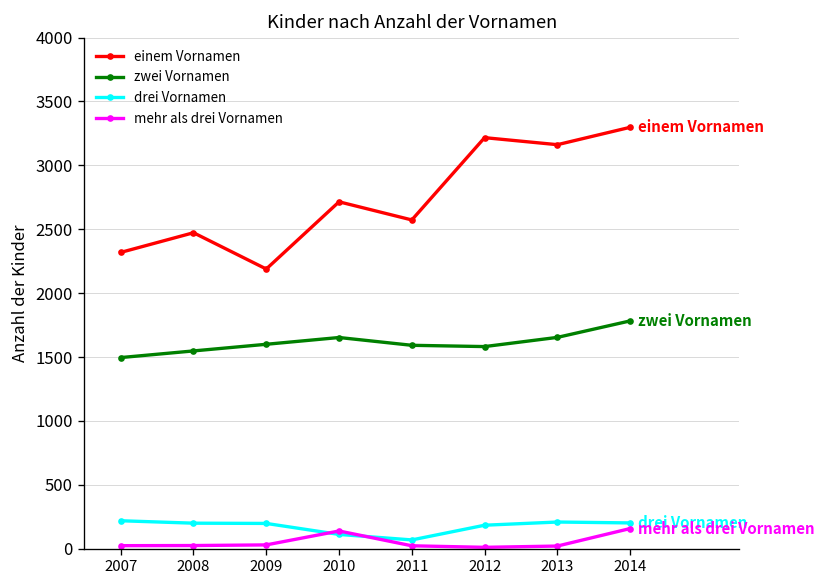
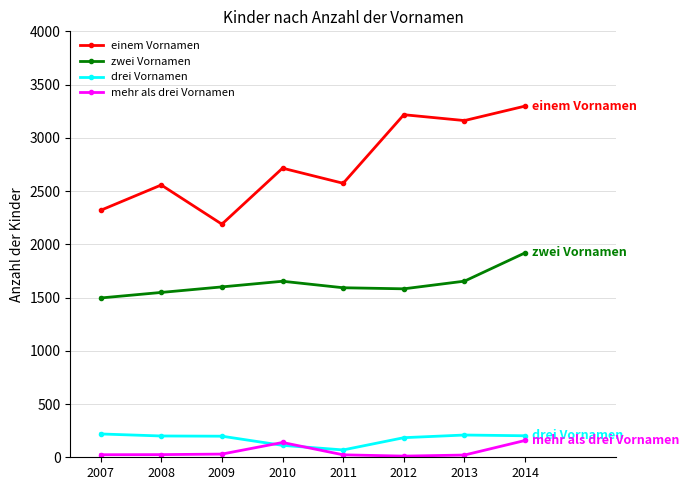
  {
    "einem Vornamen": {
      "2007": 2320,
-     "2008": 2470,
+     "2008": 2560,
      "2009": 2190,
      "2010": 2720,
      "2011": 2570,
      "2012": 3220,
      "2013": 3160,
      "2014": 3300
    },
    "zwei Vornamen": {
      "2007": 1500,
      "2008": 1550,
      "2009": 1600,
      "2010": 1650,
      "2011": 1590,
      "2012": 1580,
      "2013": 1650,
-     "2014": 1780
+     "2014": 1920
    },
    "drei Vornamen": {
      "2007": 220,
      "2008": 200,
      "2009": 200,
      "2010": 110,
      "2011": 70,
      "2012": 180,
      "2013": 210,
      "2014": 200
    },
    "mehr als drei Vornamen": {
      "2007": 20,
      "2008": 30,
      "2009": 30,
      "2010": 140,
      "2011": 20,
      "2012": 10,
      "2013": 20,
      "2014": 160
    }
  }
